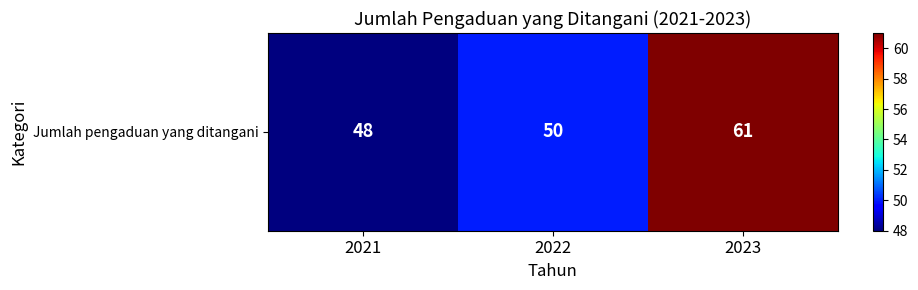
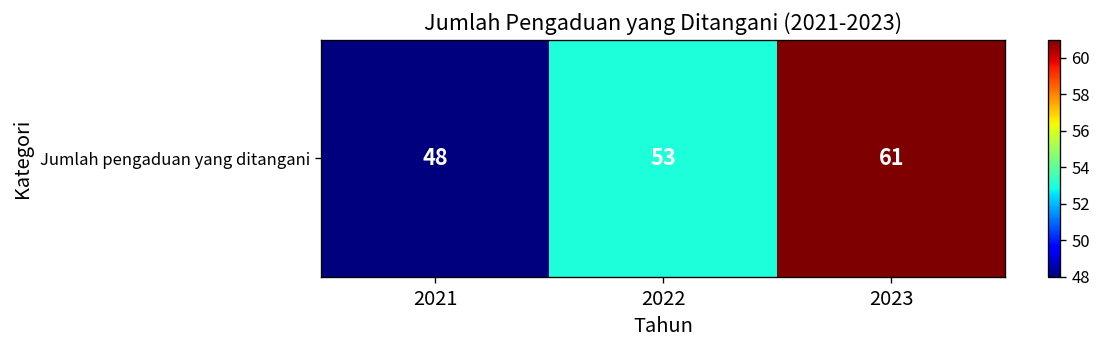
  {
    "Jumlah pengaduan yang ditangani": {
      "2021": 48,
-     "2022": 50,
+     "2022": 53,
      "2023": 61
    }
  }
